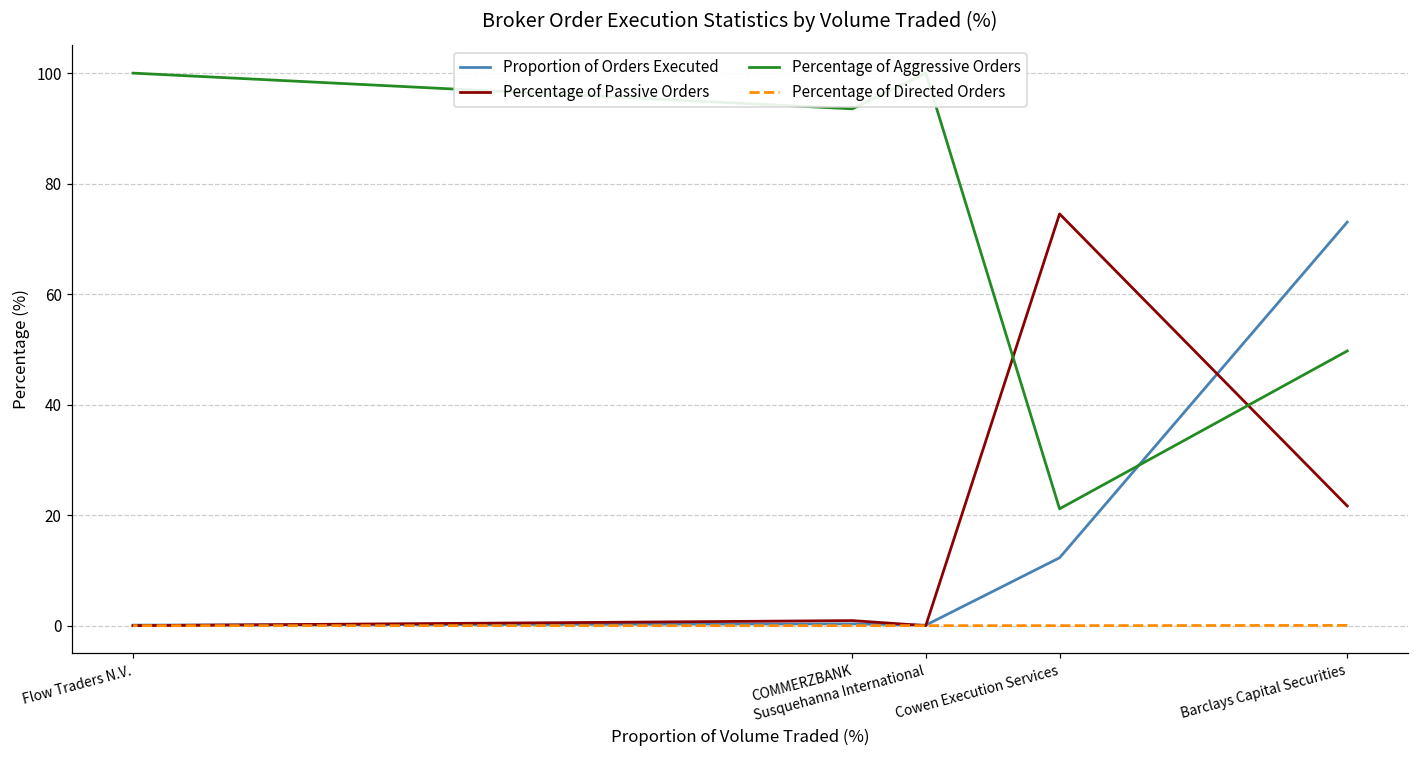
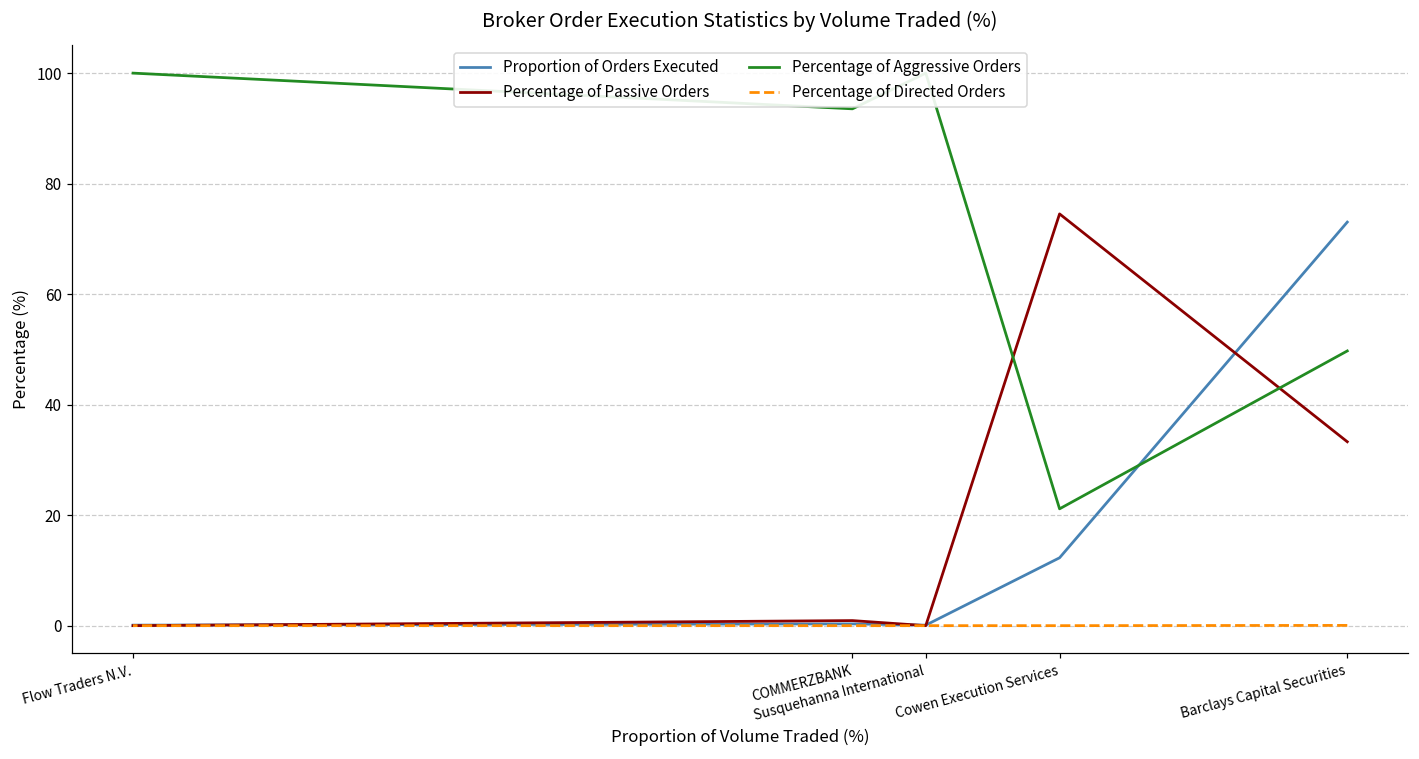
  {
    "Proportion of Orders Executed": {
      "Cowen Execution Services": 12,
      "Barclays Capital Securities": 73
    },
    "Percentage of Passive Orders": {
      "COMMERZBANK": 1,
      "Cowen Execution Services": 75,
-     "Barclays Capital Securities": 22
+     "Barclays Capital Securities": 33
    },
    "Percentage of Aggressive Orders": {
      "Flow Traders N.V.": 100,
      "COMMERZBANK": 94,
      "Cowen Execution Services": 21,
      "Barclays Capital Securities": 50
    },
    "Percentage of Directed Orders": {
      "Cowen Execution Services": 0,
      "Barclays Capital Securities": 0
    }
  }
